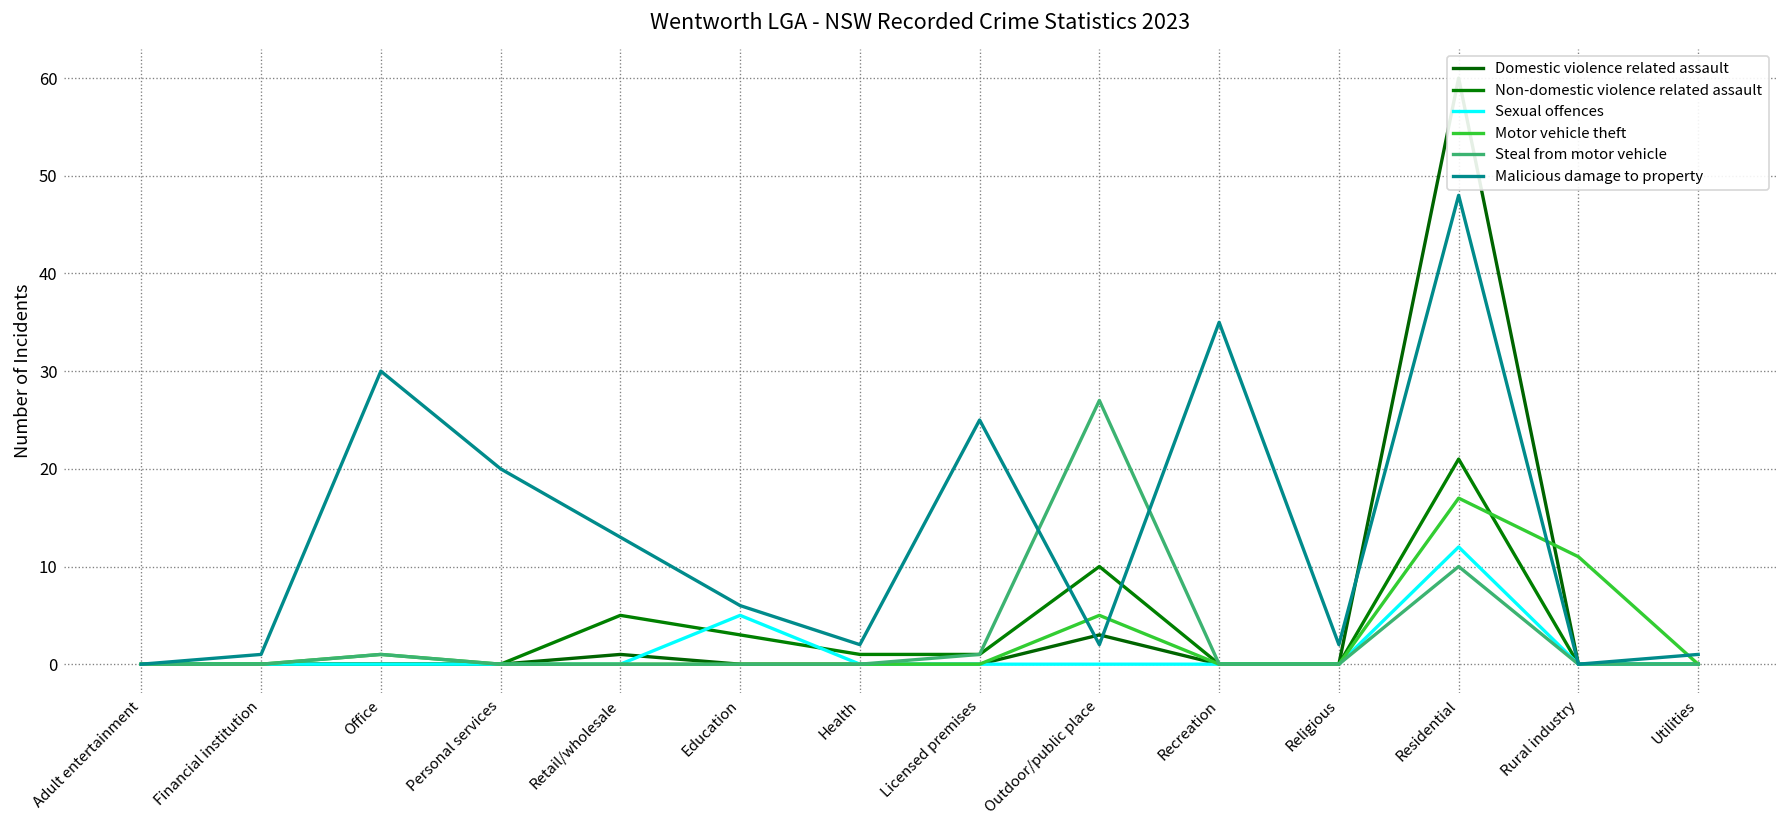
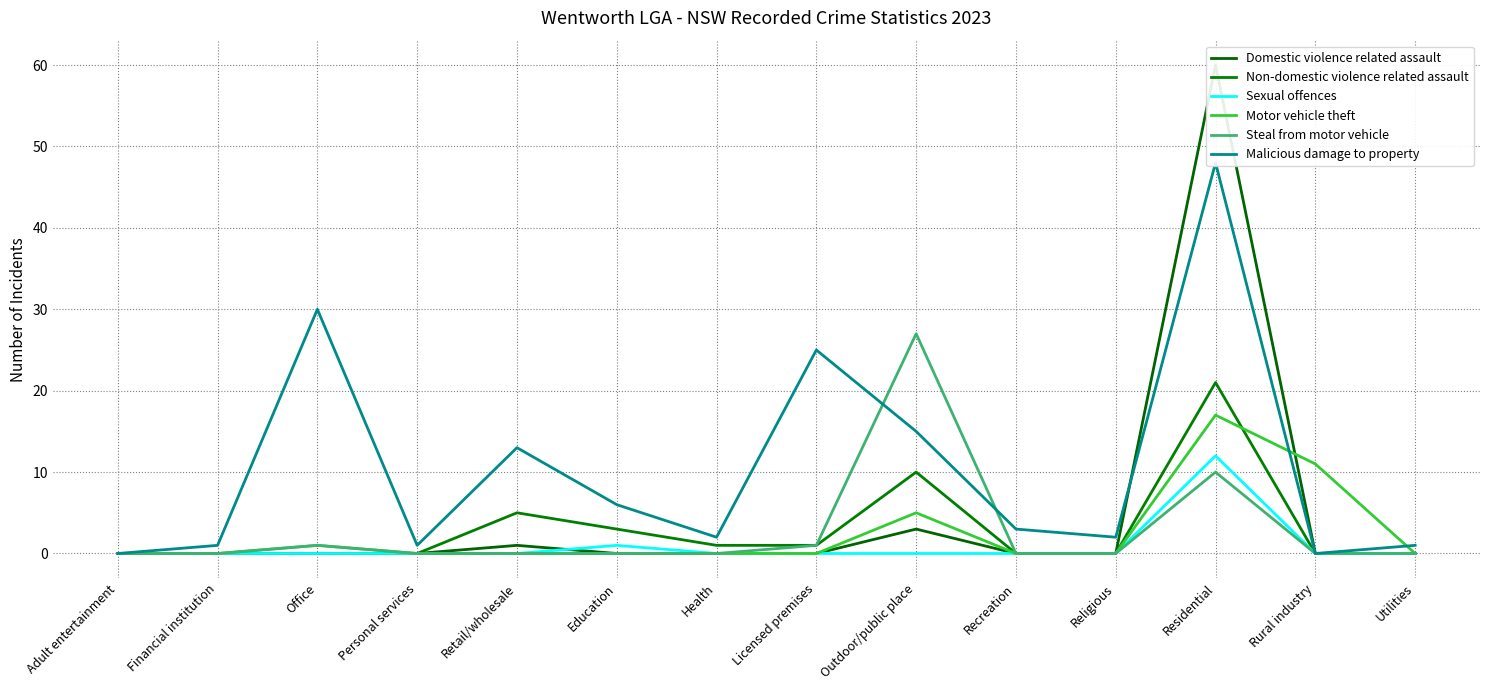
  {
    "Sexual offences": {
-     "Education": 5,
+     "Education": 1,
      "Outdoor/public place": 0,
      "Residential": 12
    },
    "Motor vehicle theft": {
      "Outdoor/public place": 5,
      "Residential": 17,
      "Rural industry": 11
    },
    "Steal from motor vehicle": {
      "Outdoor/public place": 27,
      "Residential": 10
    },
    "Malicious damage to property": {
      "Financial institution": 1,
      "Office": 30,
-     "Personal services": 20,
+     "Personal services": 1,
      "Retail/wholesale": 13,
      "Education": 6,
      "Health": 2,
      "Licensed premises": 25,
-     "Outdoor/public place": 2,
-     "Recreation": 35,
+     "Outdoor/public place": 15,
+     "Recreation": 3,
      "Religious": 2,
      "Utilities": 1
    }
  }
